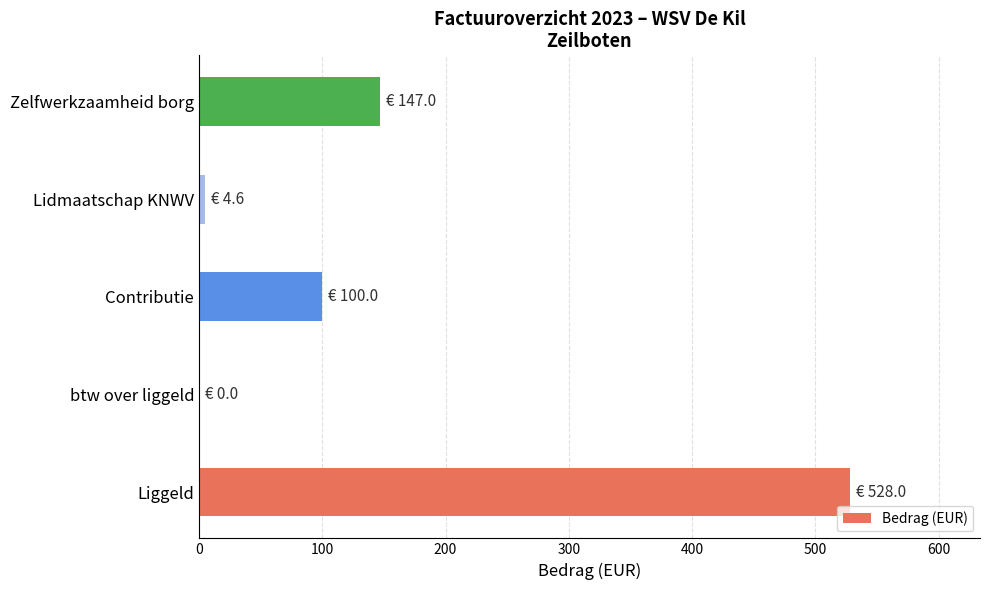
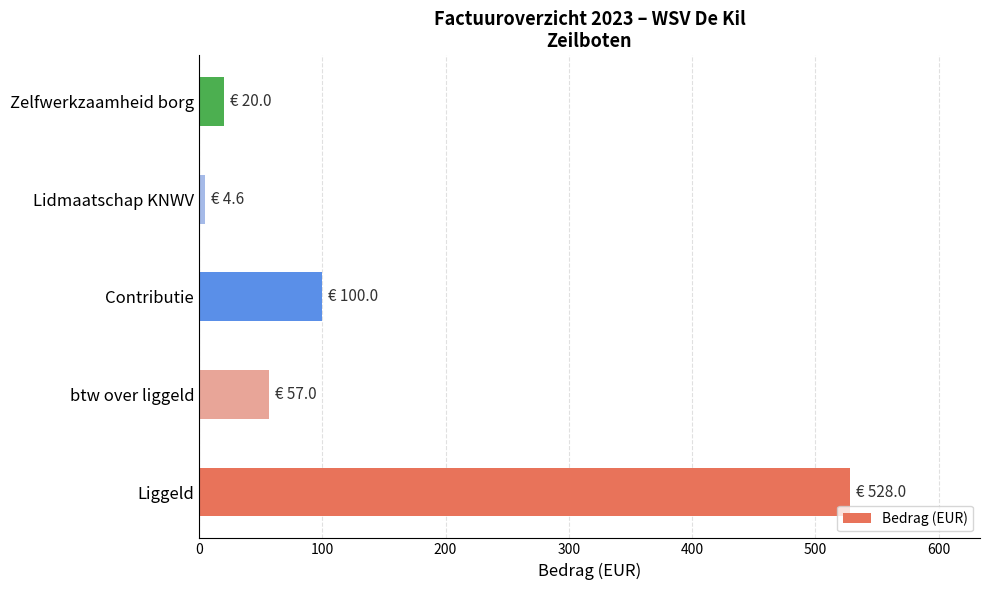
  {
-   "Zelfwerkzaamheid borg": 147.0,
+   "Zelfwerkzaamheid borg": 20.0,
    "Lidmaatschap KNWV": 4.6,
    "Contributie": 100.0,
-   "btw over liggeld": 0.0,
+   "btw over liggeld": 57.0,
    "Liggeld": 528.0
  }
